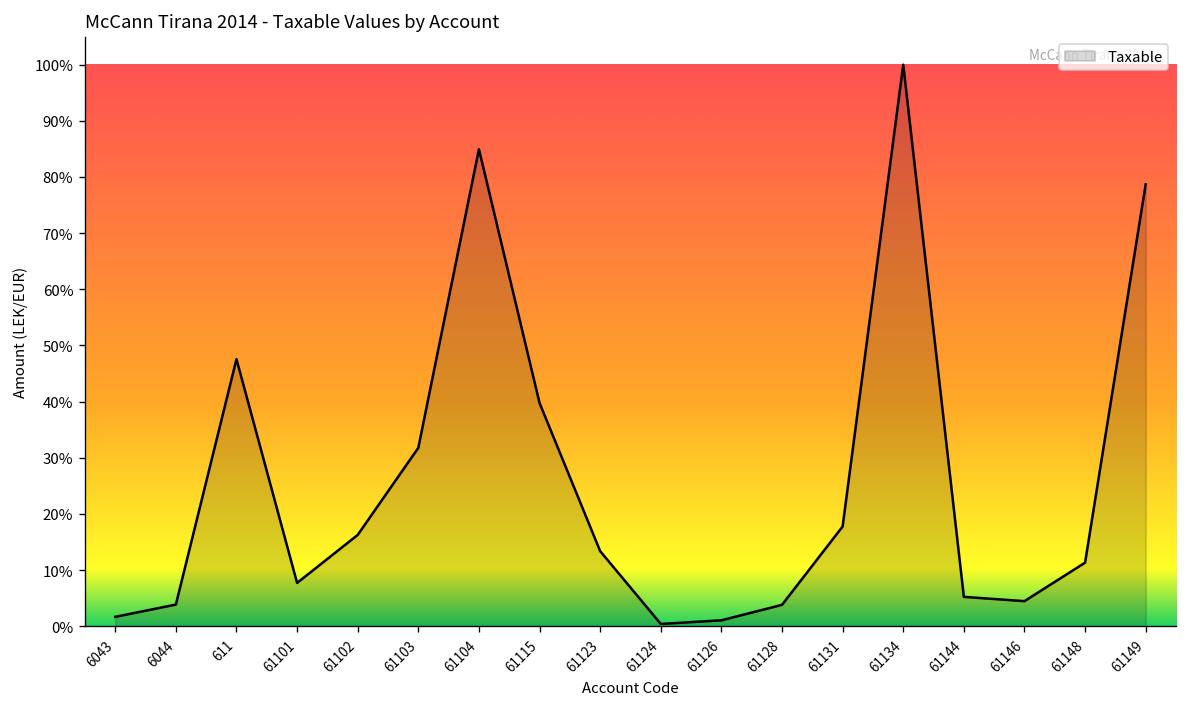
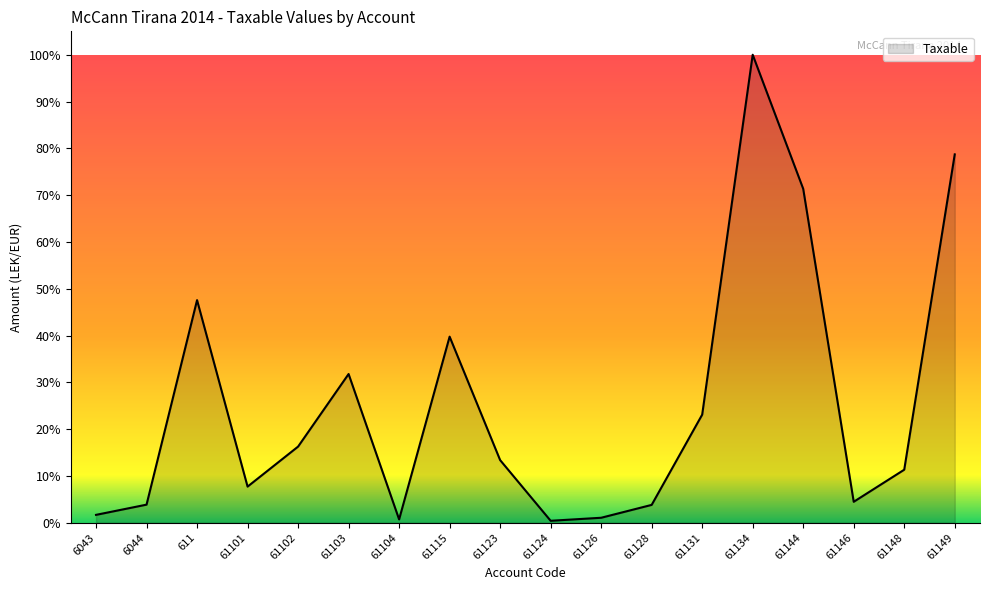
  {
    "6043": "2%",
    "6044": "4%",
    "611": "48%",
    "61101": "8%",
    "61102": "16%",
    "61103": "32%",
-   "61104": "85%",
+   "61104": "1%",
    "61115": "40%",
    "61123": "13%",
    "61124": "0%",
    "61126": "1%",
    "61128": "4%",
-   "61131": "18%",
+   "61131": "23%",
    "61134": "100%",
-   "61144": "5%",
+   "61144": "71%",
    "61146": "4%",
    "61148": "11%",
    "61149": "79%"
  }
